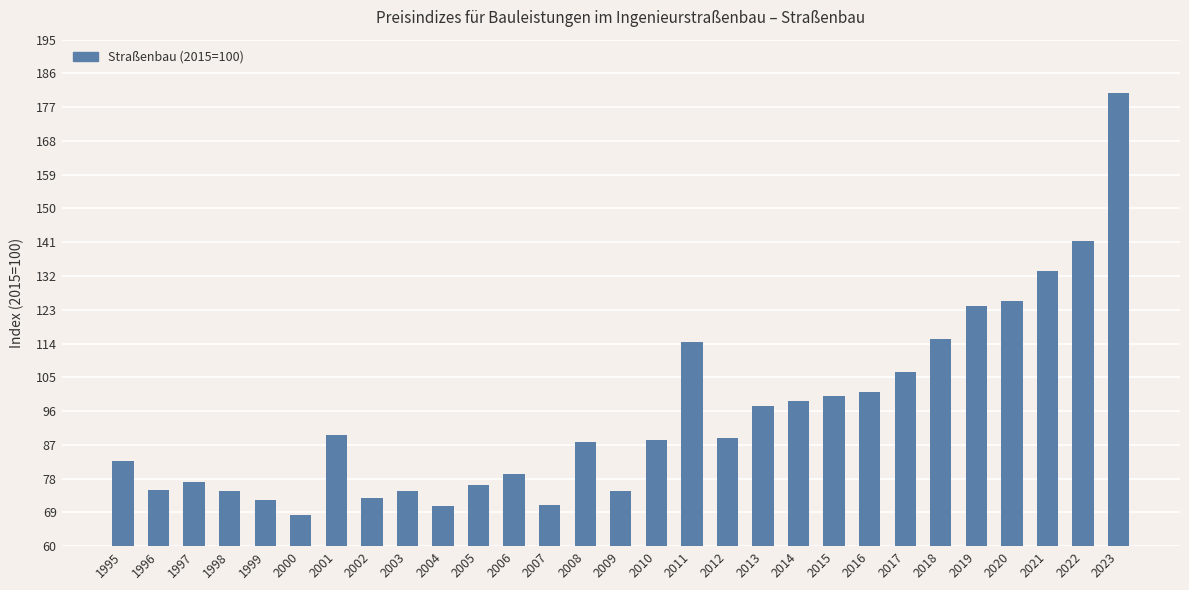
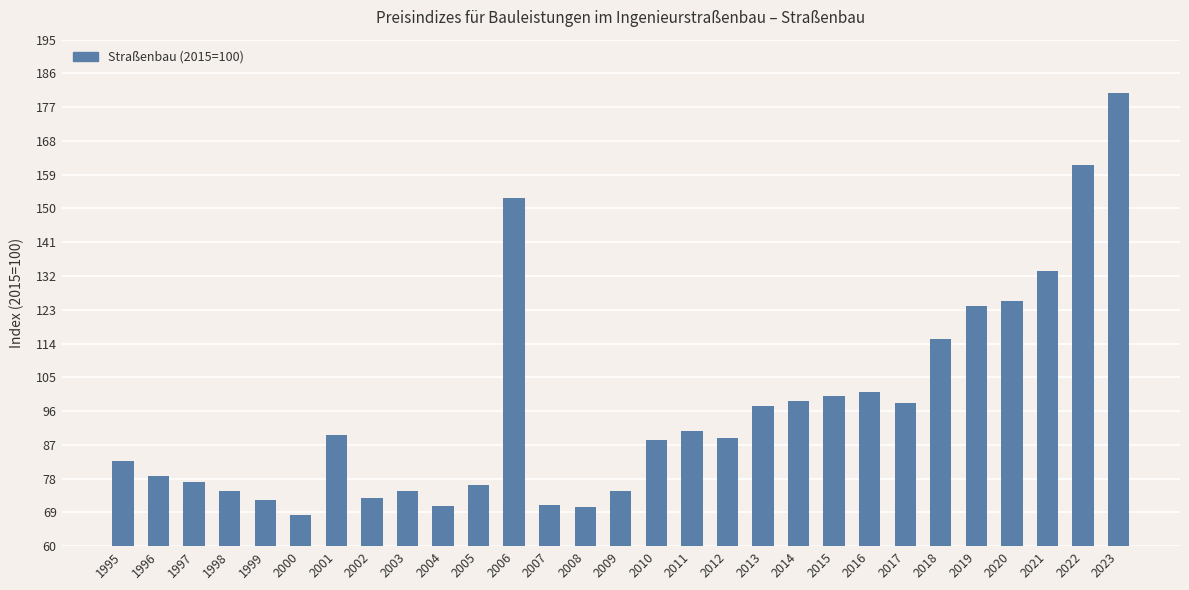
  {
    "1995": 83,
-   "1996": 75,
+   "1996": 79,
    "1997": 77,
    "1998": 75,
    "1999": 72,
    "2000": 68,
    "2001": 90,
    "2002": 73,
    "2003": 75,
    "2004": 71,
    "2005": 76,
-   "2006": 79,
+   "2006": 153,
    "2007": 71,
-   "2008": 88,
+   "2008": 71,
    "2009": 75,
    "2010": 88,
-   "2011": 114,
+   "2011": 91,
    "2012": 89,
    "2013": 97,
    "2014": 99,
    "2015": 100,
    "2016": 101,
-   "2017": 107,
+   "2017": 98,
    "2018": 115,
    "2019": 124,
    "2020": 125,
    "2021": 133,
-   "2022": 141,
+   "2022": 162,
    "2023": 181
  }
